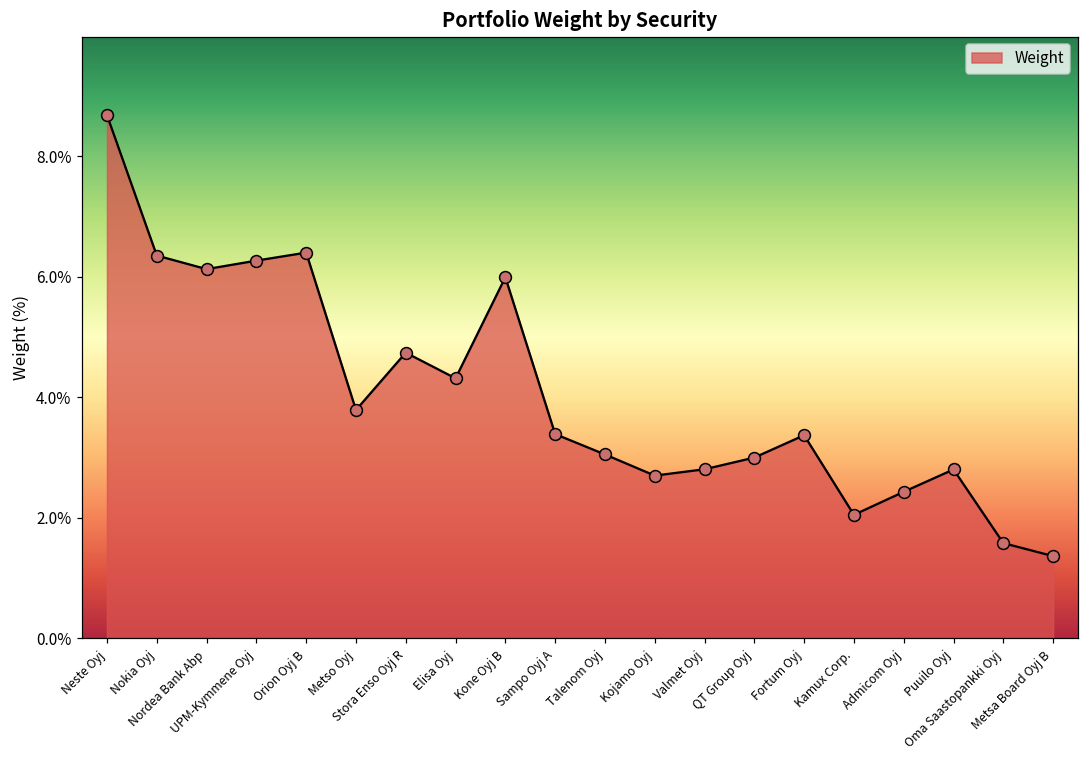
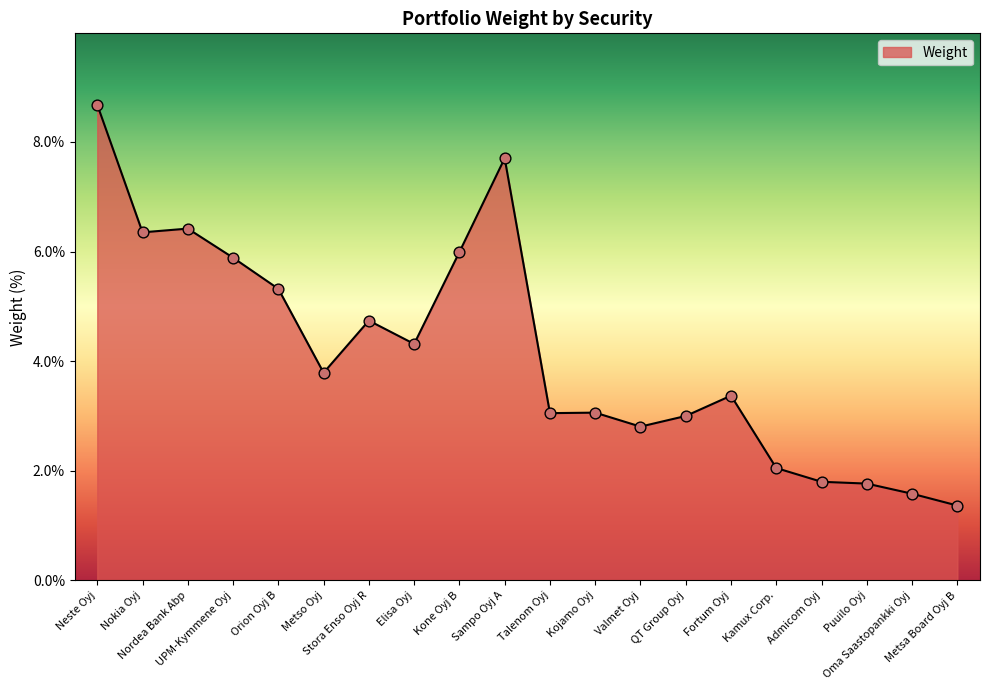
  {
    "Neste Oyj": "8.7%",
    "Nokia Oyj": "6.4%",
-   "Nordea Bank Abp": "6.1%",
-   "UPM-Kymmene Oyj": "6.3%",
-   "Orion Oyj B": "6.4%",
+   "Nordea Bank Abp": "6.4%",
+   "UPM-Kymmene Oyj": "5.9%",
+   "Orion Oyj B": "5.3%",
    "Metso Oyj": "3.8%",
    "Stora Enso Oyj R": "4.7%",
    "Elisa Oyj": "4.3%",
    "Kone Oyj B": "6.0%",
-   "Sampo Oyj A": "3.4%",
+   "Sampo Oyj A": "7.7%",
    "Talenom Oyj": "3.1%",
-   "Kojamo Oyj": "2.7%",
+   "Kojamo Oyj": "3.1%",
    "Valmet Oyj": "2.8%",
    "QT Group Oyj": "3.0%",
    "Fortum Oyj": "3.4%",
    "Kamux Corp.": "2.0%",
-   "Admicom Oyj": "2.4%",
-   "Puuilo Oyj": "2.8%",
+   "Admicom Oyj": "1.8%",
+   "Puuilo Oyj": "1.8%",
    "Oma Saastopankki Oyj": "1.6%",
    "Metsa Board Oyj B": "1.4%"
  }
